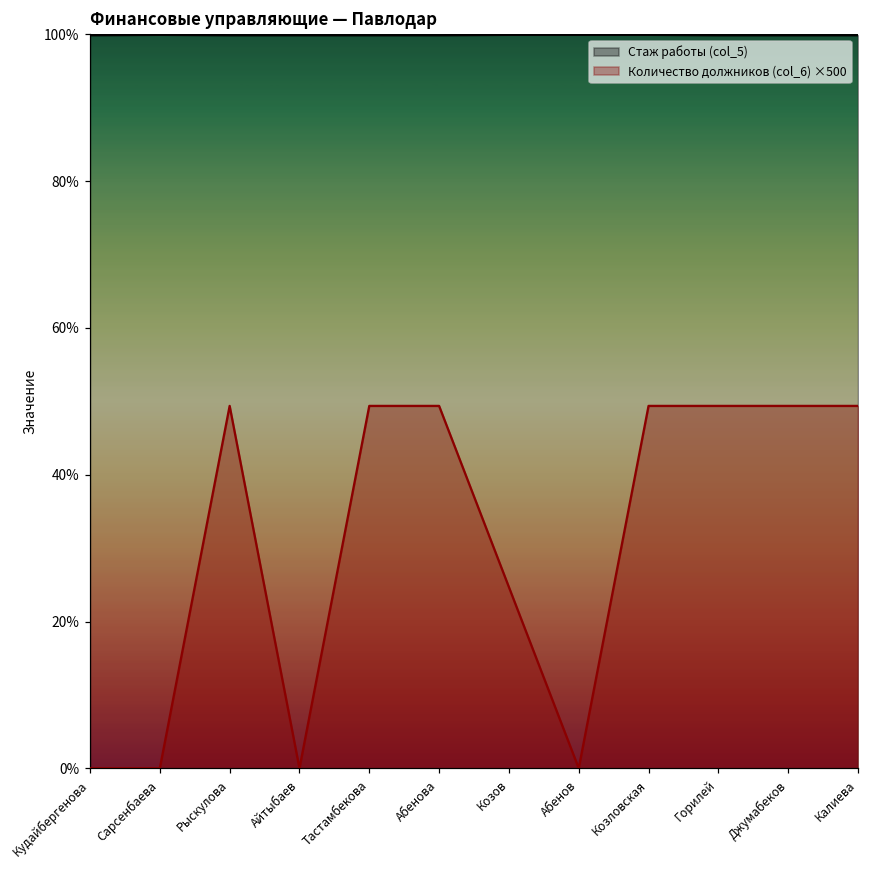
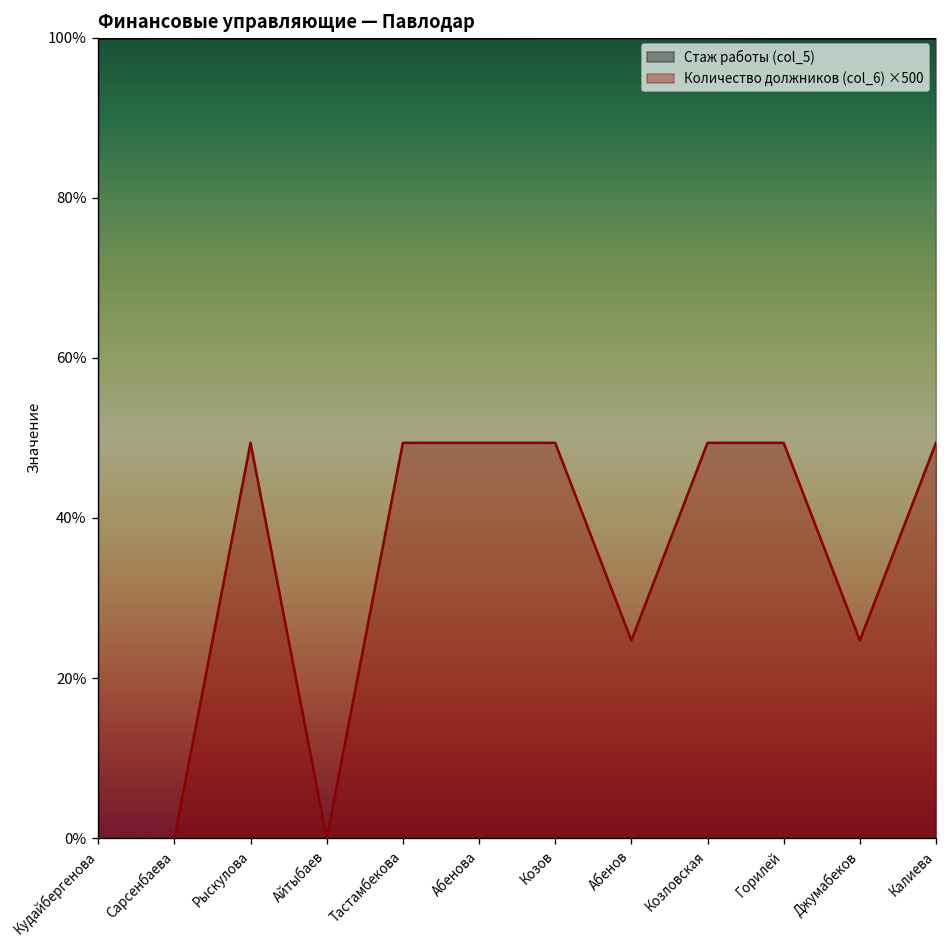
  {
    "Стаж работы (col_5)": {
      "Кудайбергенова": "100%",
      "Сарсенбаева": "100%",
      "Рыскулова": "100%",
      "Айтыбаев": "100%",
      "Тастамбекова": "100%",
      "Абенова": "100%",
      "Козов": "100%",
      "Абенов": "100%",
      "Козловская": "100%",
      "Горилей": "100%",
      "Джумабеков": "100%",
      "Калиева": "100%"
    },
    "Количество должников (col_6) ×500": {
      "Кудайбергенова": "0%",
      "Сарсенбаева": "0%",
      "Рыскулова": "49%",
      "Айтыбаев": "0%",
      "Тастамбекова": "49%",
      "Абенова": "49%",
-     "Козов": "25%",
-     "Абенов": "0%",
+     "Козов": "49%",
+     "Абенов": "25%",
      "Козловская": "49%",
      "Горилей": "49%",
-     "Джумабеков": "49%",
+     "Джумабеков": "25%",
      "Калиева": "49%"
    }
  }
